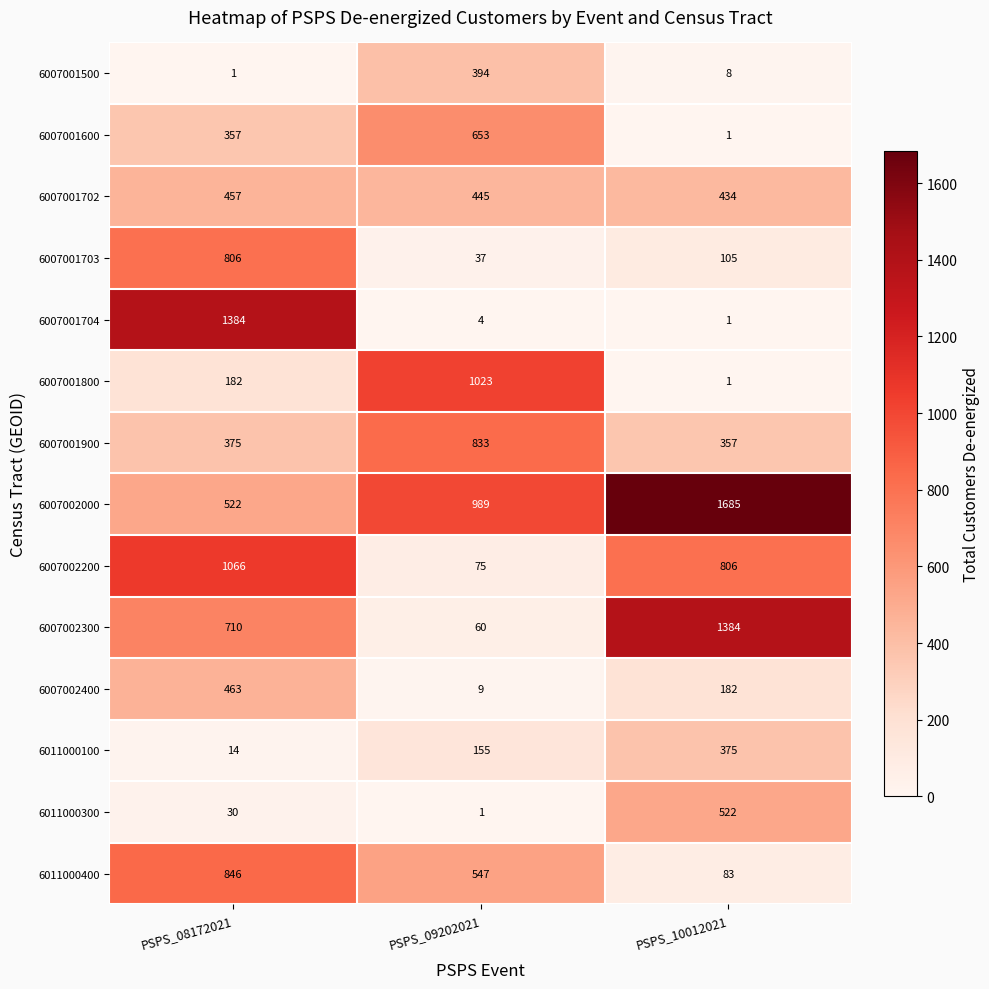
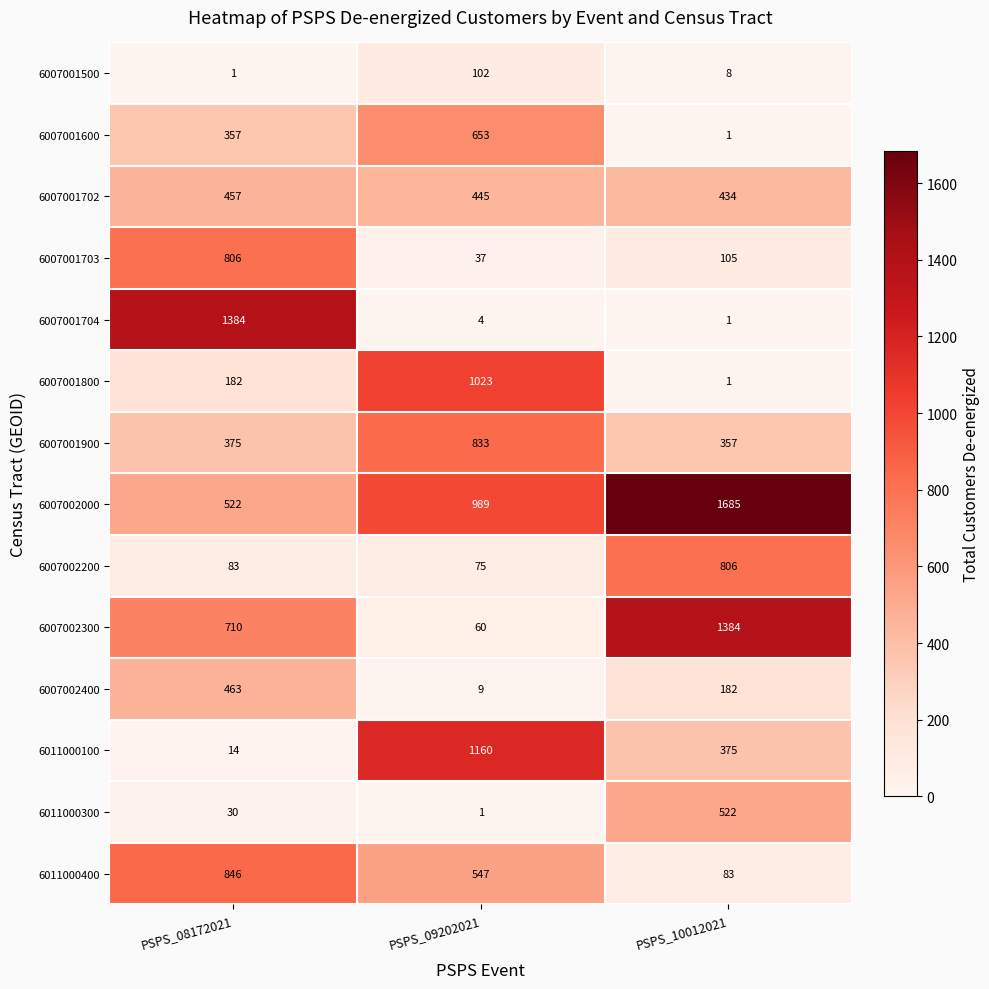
  {
    "6007001500": {
      "PSPS_08172021": 1,
-     "PSPS_09202021": 394,
+     "PSPS_09202021": 102,
      "PSPS_10012021": 8
    },
    "6007001600": {
      "PSPS_08172021": 357,
      "PSPS_09202021": 653,
      "PSPS_10012021": 1
    },
    "6007001702": {
      "PSPS_08172021": 457,
      "PSPS_09202021": 445,
      "PSPS_10012021": 434
    },
    "6007001703": {
      "PSPS_08172021": 806,
      "PSPS_09202021": 37,
      "PSPS_10012021": 105
    },
    "6007001704": {
      "PSPS_08172021": 1384,
      "PSPS_09202021": 4,
      "PSPS_10012021": 1
    },
    "6007001800": {
      "PSPS_08172021": 182,
      "PSPS_09202021": 1023,
      "PSPS_10012021": 1
    },
    "6007001900": {
      "PSPS_08172021": 375,
      "PSPS_09202021": 833,
      "PSPS_10012021": 357
    },
    "6007002000": {
      "PSPS_08172021": 522,
      "PSPS_09202021": 989,
      "PSPS_10012021": 1685
    },
    "6007002200": {
-     "PSPS_08172021": 1066,
+     "PSPS_08172021": 83,
      "PSPS_09202021": 75,
      "PSPS_10012021": 806
    },
    "6007002300": {
      "PSPS_08172021": 710,
      "PSPS_09202021": 60,
      "PSPS_10012021": 1384
    },
    "6007002400": {
      "PSPS_08172021": 463,
      "PSPS_09202021": 9,
      "PSPS_10012021": 182
    },
    "6011000100": {
      "PSPS_08172021": 14,
-     "PSPS_09202021": 155,
+     "PSPS_09202021": 1160,
      "PSPS_10012021": 375
    },
    "6011000300": {
      "PSPS_08172021": 30,
      "PSPS_09202021": 1,
      "PSPS_10012021": 522
    },
    "6011000400": {
      "PSPS_08172021": 846,
      "PSPS_09202021": 547,
      "PSPS_10012021": 83
    }
  }
